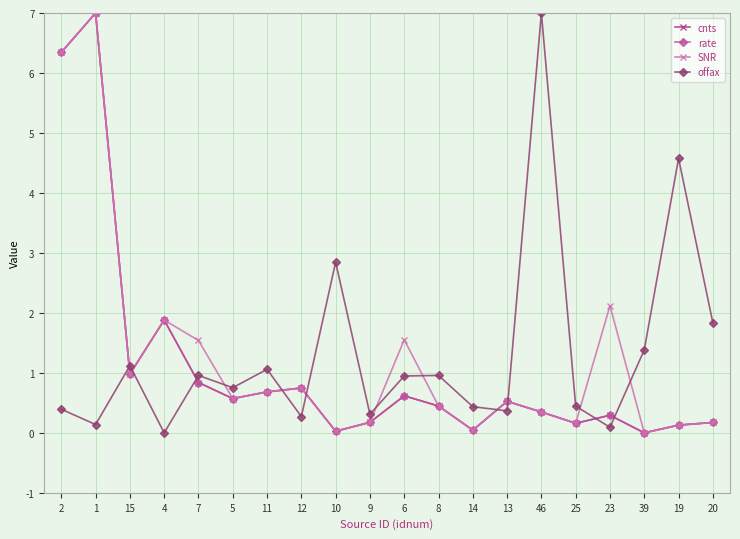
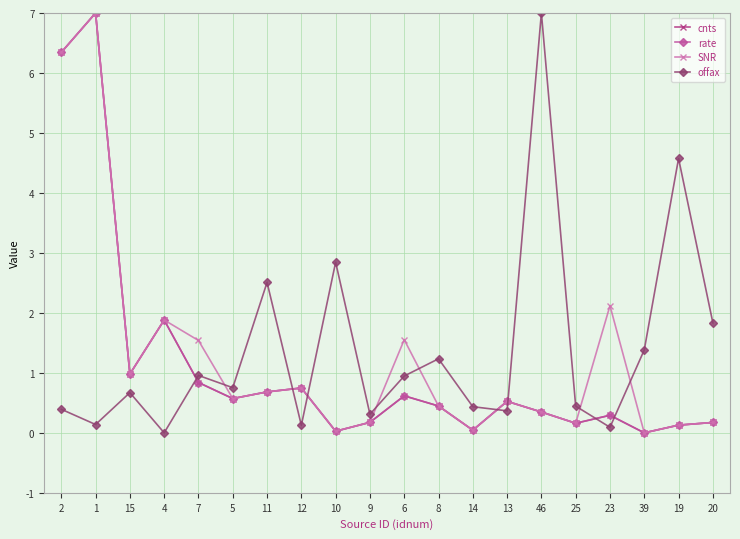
  {
    "offax": {
      "2": 0.4,
      "1": 0.1,
-     "15": 1.1,
+     "15": 0.7,
      "4": 0.0,
      "7": 1.0,
      "5": 0.8,
-     "11": 1.1,
-     "12": 0.3,
+     "11": 2.5,
+     "12": 0.1,
      "10": 2.8,
      "9": 0.3,
      "6": 0.9,
-     "8": 1.0,
+     "8": 1.2,
      "14": 0.4,
      "13": 0.4,
      "46": 7.0,
      "25": 0.4,
      "23": 0.1,
      "39": 1.4,
      "19": 4.6,
      "20": 1.8
    }
  }
